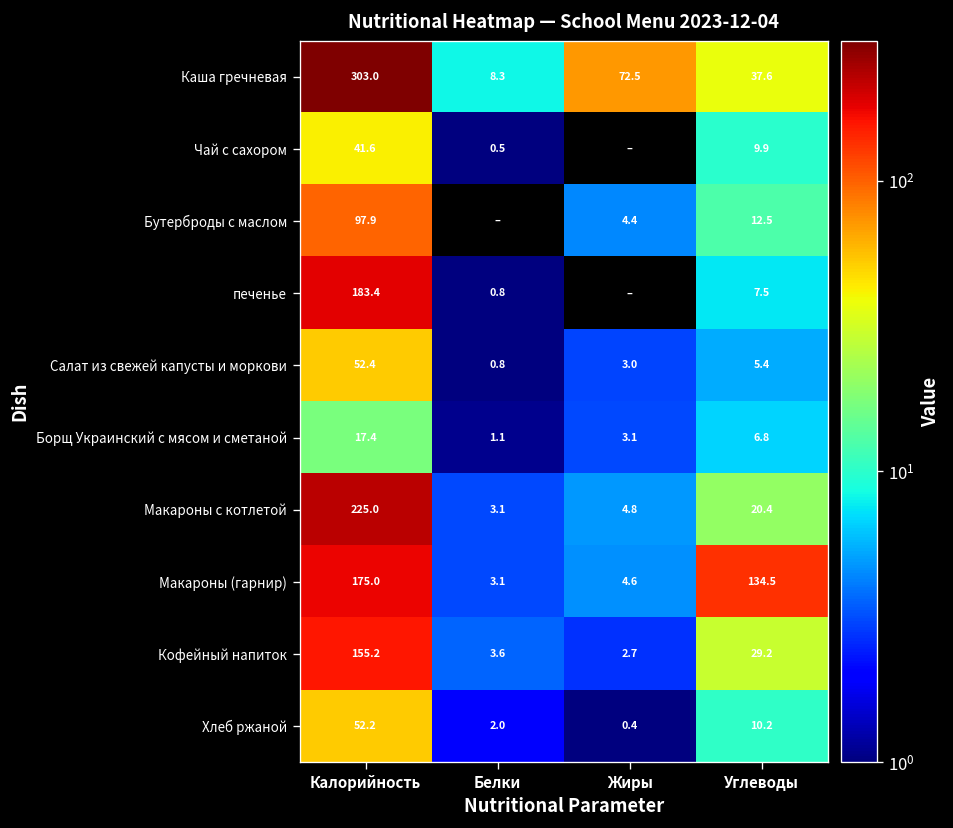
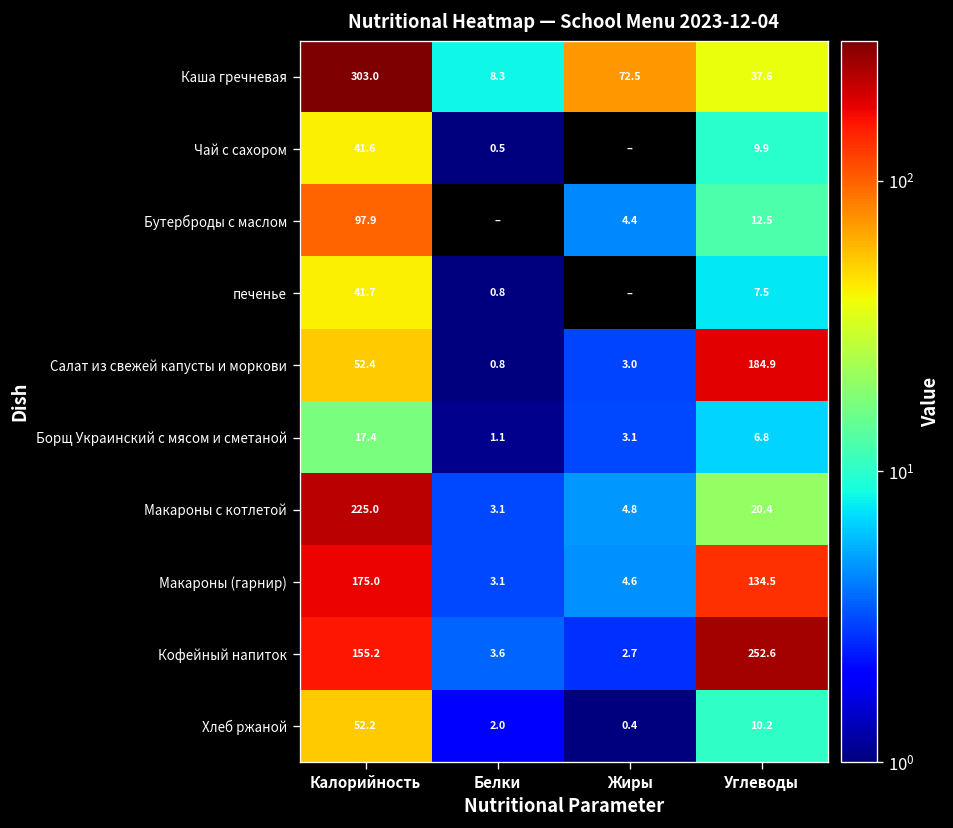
  {
    "Каша гречневая": {
      "Калорийность": 303.0,
      "Белки": 8.3,
      "Жиры": 72.5,
      "Углеводы": 37.6
    },
    "Чай с сахором": {
      "Калорийность": 41.6,
      "Белки": 0.5,
      "Углеводы": 9.9
    },
    "Бутерброды с маслом": {
      "Калорийность": 97.9,
      "Жиры": 4.4,
      "Углеводы": 12.5
    },
    "печенье": {
-     "Калорийность": 183.4,
+     "Калорийность": 41.7,
      "Белки": 0.8,
      "Углеводы": 7.5
    },
    "Салат из свежей капусты и моркови": {
      "Калорийность": 52.4,
      "Белки": 0.8,
      "Жиры": 3.0,
-     "Углеводы": 5.4
+     "Углеводы": 184.9
    },
    "Борщ Украинский с мясом и сметаной": {
      "Калорийность": 17.4,
      "Белки": 1.1,
      "Жиры": 3.1,
      "Углеводы": 6.8
    },
    "Макароны с котлетой": {
      "Калорийность": 225.0,
      "Белки": 3.1,
      "Жиры": 4.8,
      "Углеводы": 20.4
    },
    "Макароны (гарнир)": {
      "Калорийность": 175.0,
      "Белки": 3.1,
      "Жиры": 4.6,
      "Углеводы": 134.5
    },
    "Кофейный напиток": {
      "Калорийность": 155.2,
      "Белки": 3.6,
      "Жиры": 2.7,
-     "Углеводы": 29.2
+     "Углеводы": 252.6
    },
    "Хлеб ржаной": {
      "Калорийность": 52.2,
      "Белки": 2.0,
      "Жиры": 0.4,
      "Углеводы": 10.2
    }
  }
